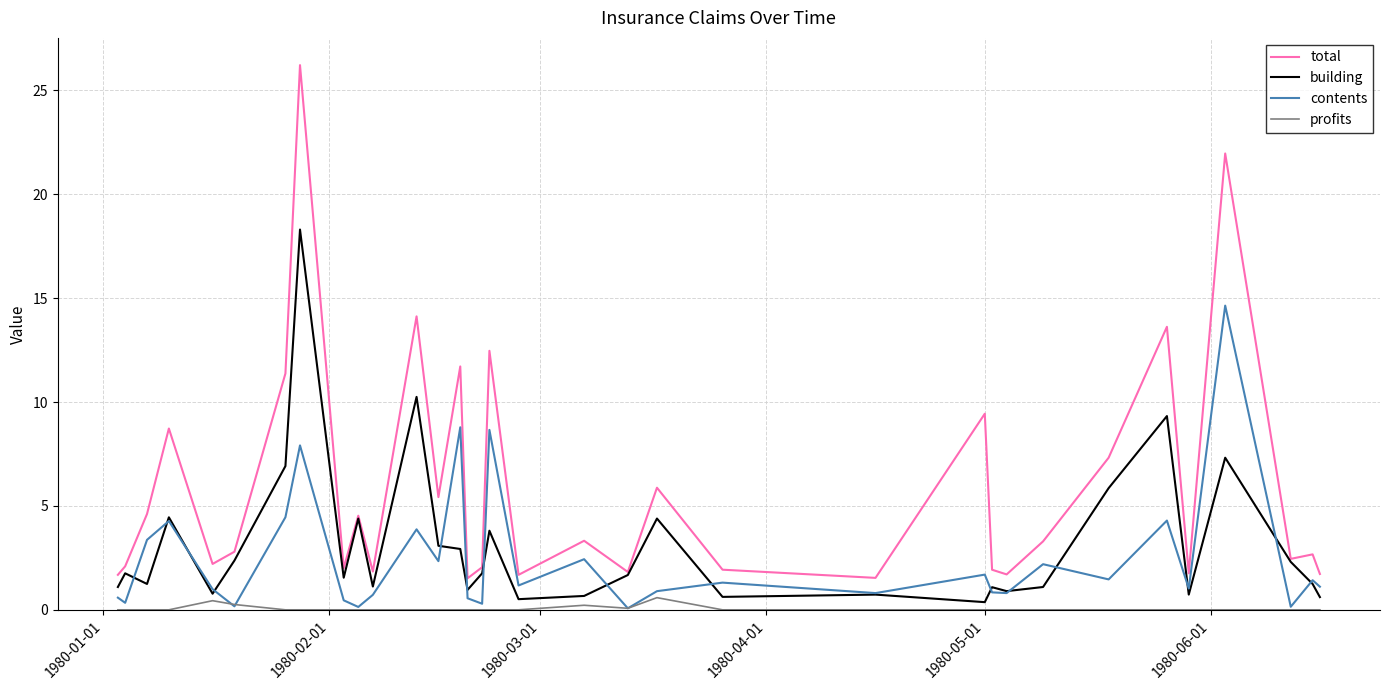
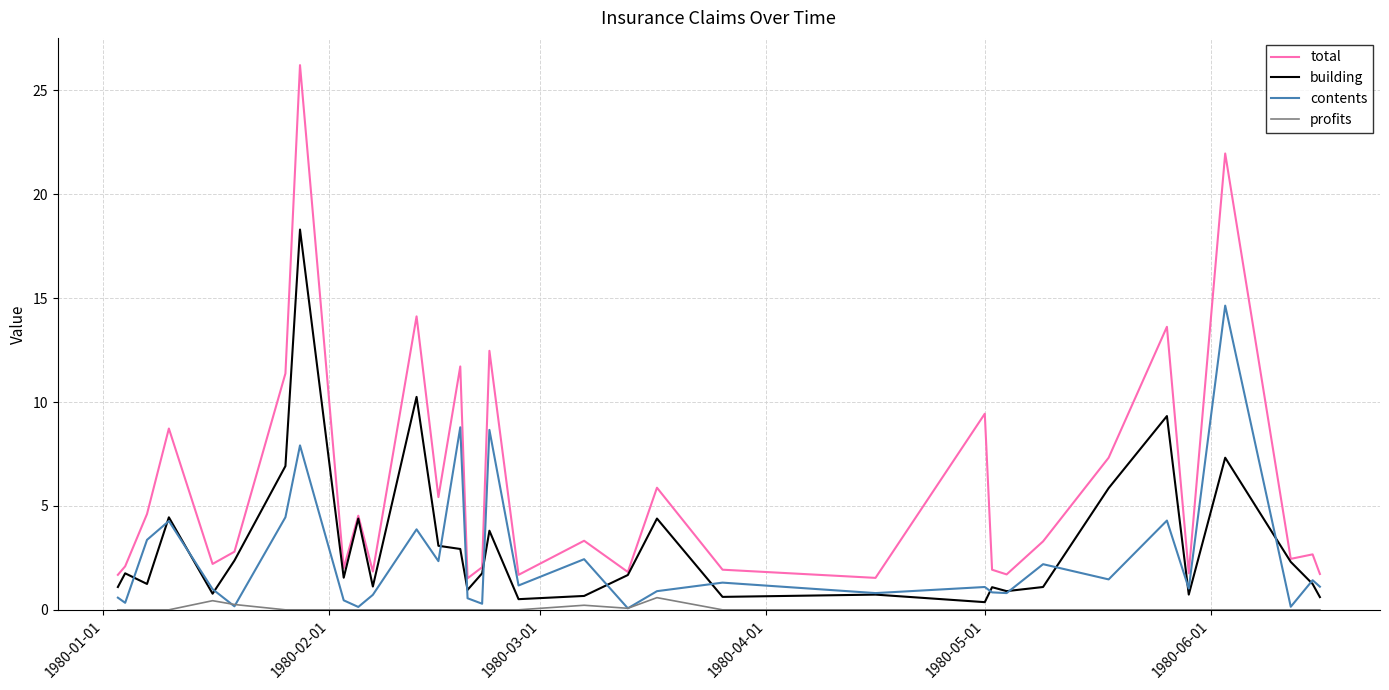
  {
    "total": {
      "1980-05-01": 9.4
    },
    "building": {
      "1980-05-01": 0.4
    },
    "contents": {
-     "1980-05-01": 1.7
+     "1980-05-01": 1.1
    },
    "profits": {
      "1980-05-01": 0.0
    }
  }
